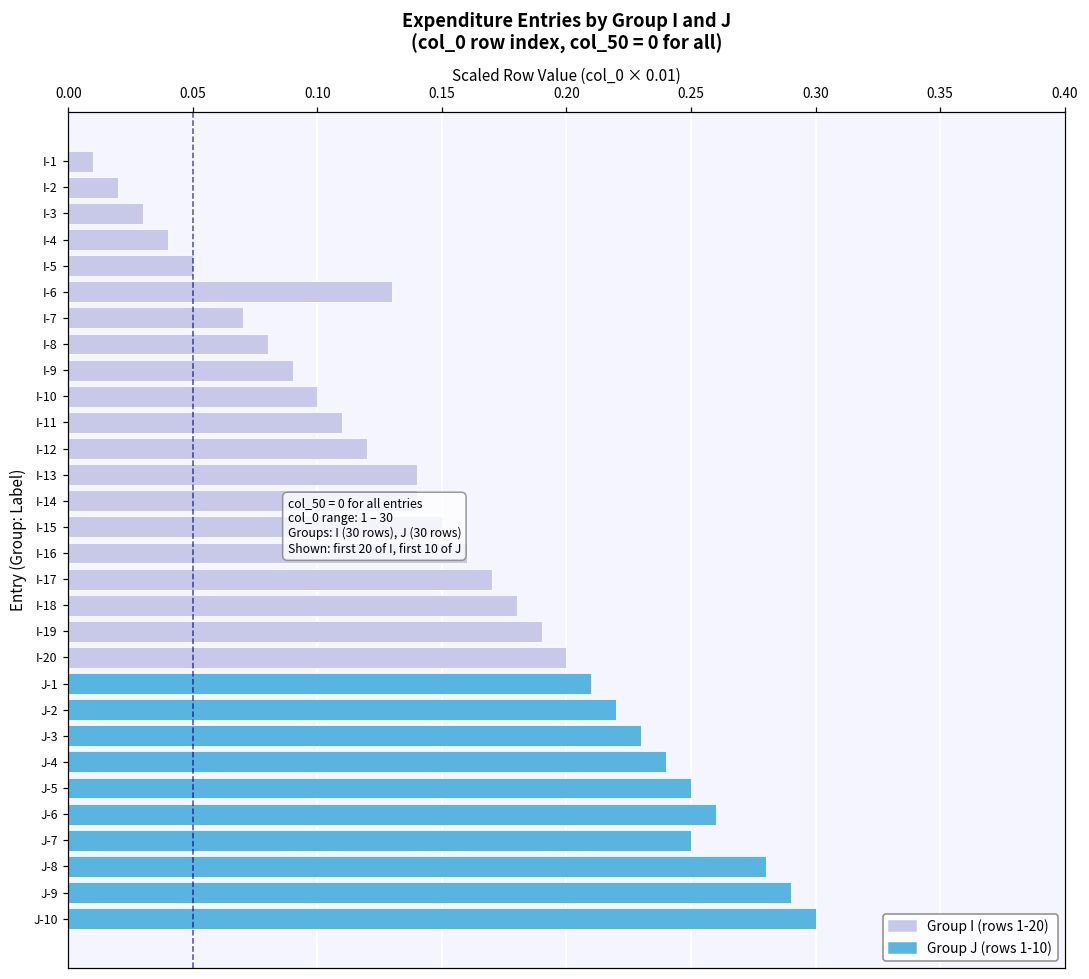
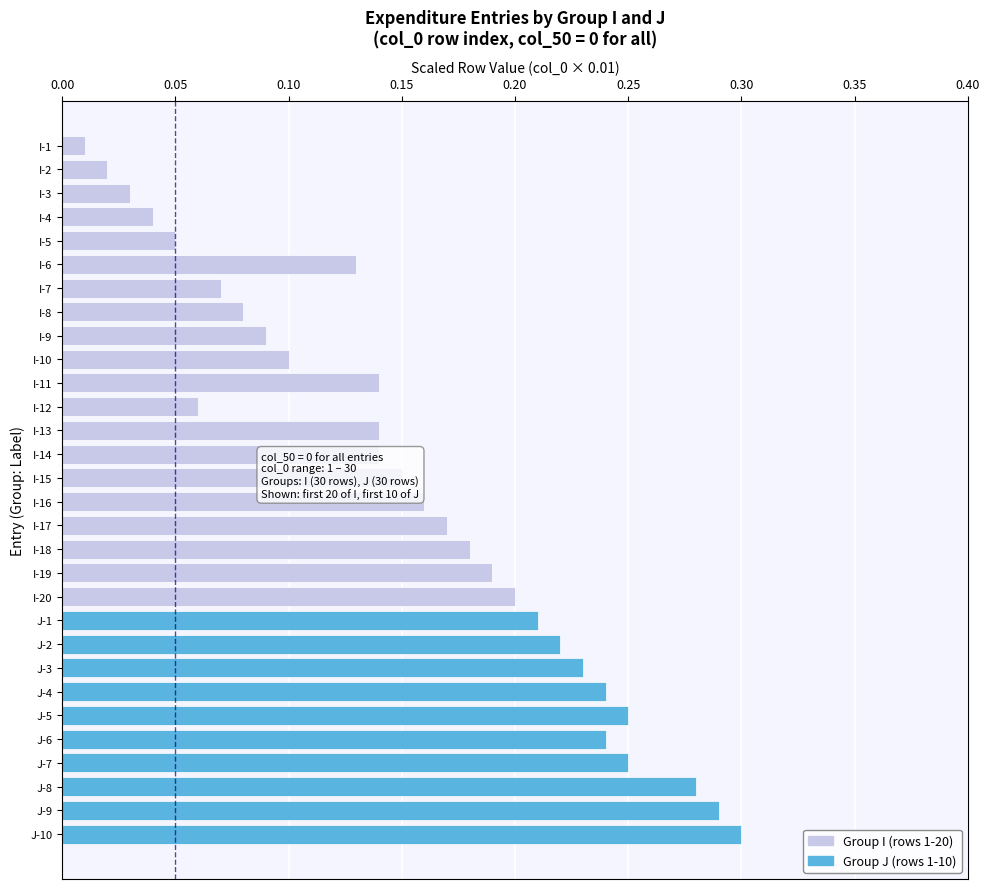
  {
    "I-1": 0.010,
    "I-2": 0.020,
    "I-3": 0.030,
    "I-4": 0.040,
    "I-5": 0.050,
    "I-6": 0.130,
    "I-7": 0.070,
    "I-8": 0.080,
    "I-9": 0.090,
    "I-10": 0.100,
-   "I-11": 0.110,
-   "I-12": 0.120,
+   "I-11": 0.140,
+   "I-12": 0.060,
    "I-13": 0.140,
    "I-16": 0.160,
    "I-17": 0.170,
    "I-18": 0.180,
    "I-19": 0.190,
    "I-20": 0.200,
    "J-1": 0.210,
    "J-2": 0.220,
    "J-3": 0.230,
    "J-4": 0.240,
    "J-5": 0.250,
-   "J-6": 0.260,
+   "J-6": 0.240,
    "J-7": 0.250,
    "J-8": 0.280,
    "J-9": 0.290,
    "J-10": 0.300
  }
